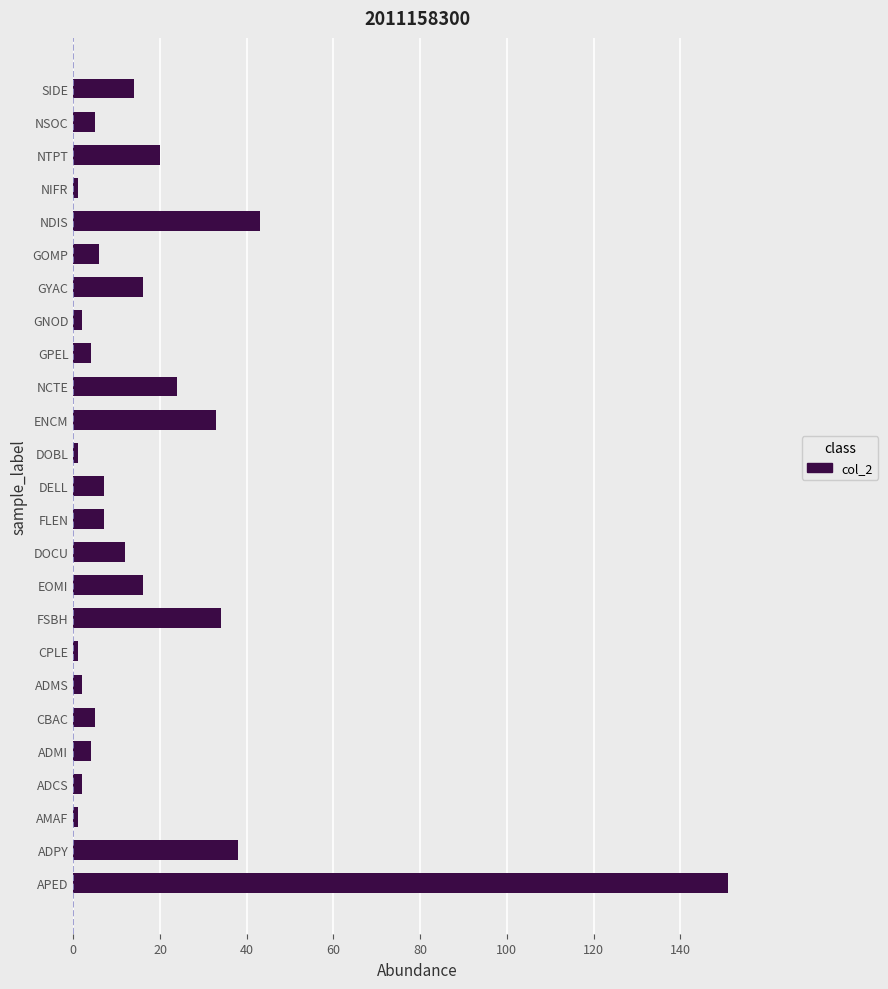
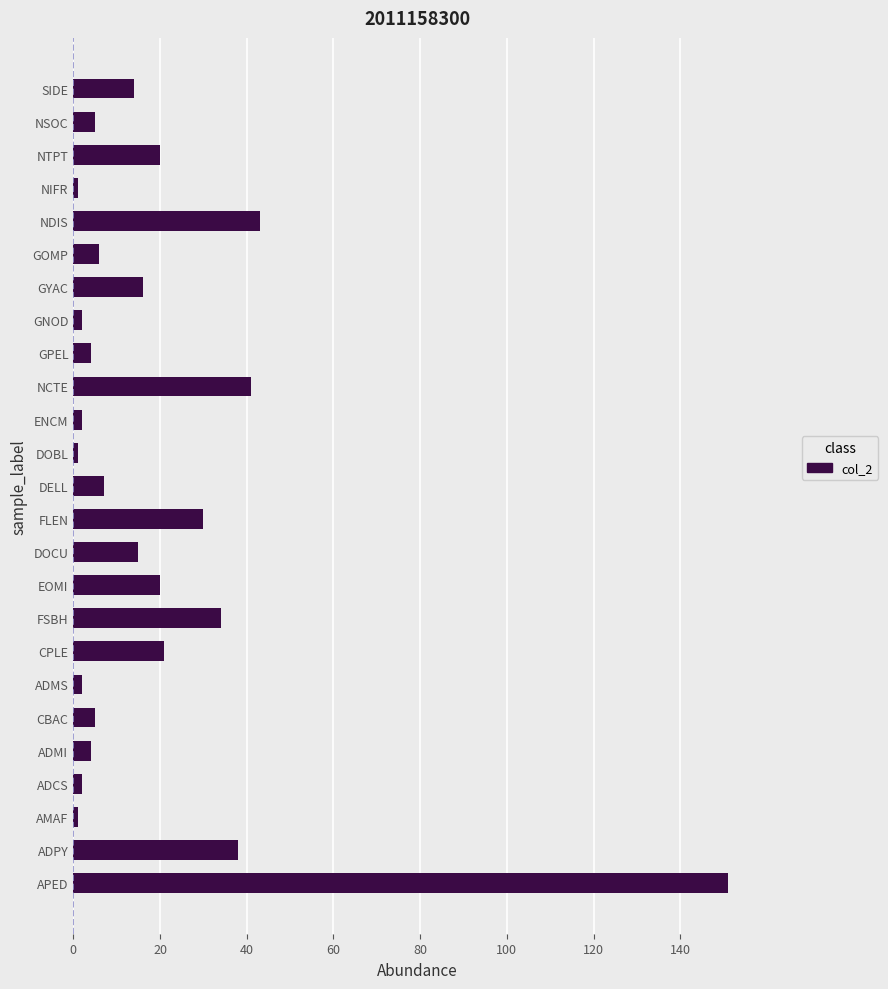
  {
    "SIDE": 14,
    "NSOC": 5,
    "NTPT": 20,
    "NIFR": 1,
    "NDIS": 43,
    "GOMP": 6,
    "GYAC": 16,
    "GNOD": 2,
    "GPEL": 4,
-   "NCTE": 24,
-   "ENCM": 33,
+   "NCTE": 41,
+   "ENCM": 2,
    "DOBL": 1,
    "DELL": 7,
-   "FLEN": 7,
-   "DOCU": 12,
-   "EOMI": 16,
+   "FLEN": 30,
+   "DOCU": 15,
+   "EOMI": 20,
    "FSBH": 34,
-   "CPLE": 1,
+   "CPLE": 21,
    "ADMS": 2,
    "CBAC": 5,
    "ADMI": 4,
    "ADCS": 2,
    "AMAF": 1,
    "ADPY": 38,
    "APED": 151
  }
